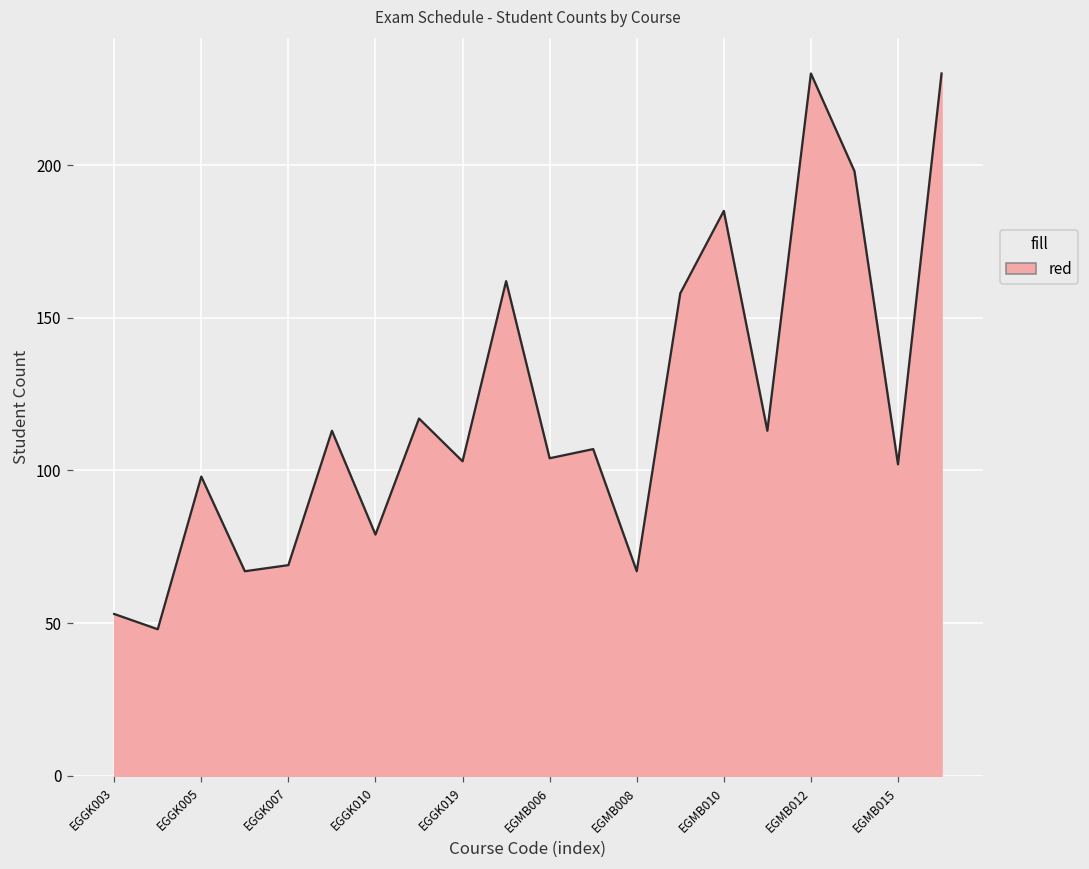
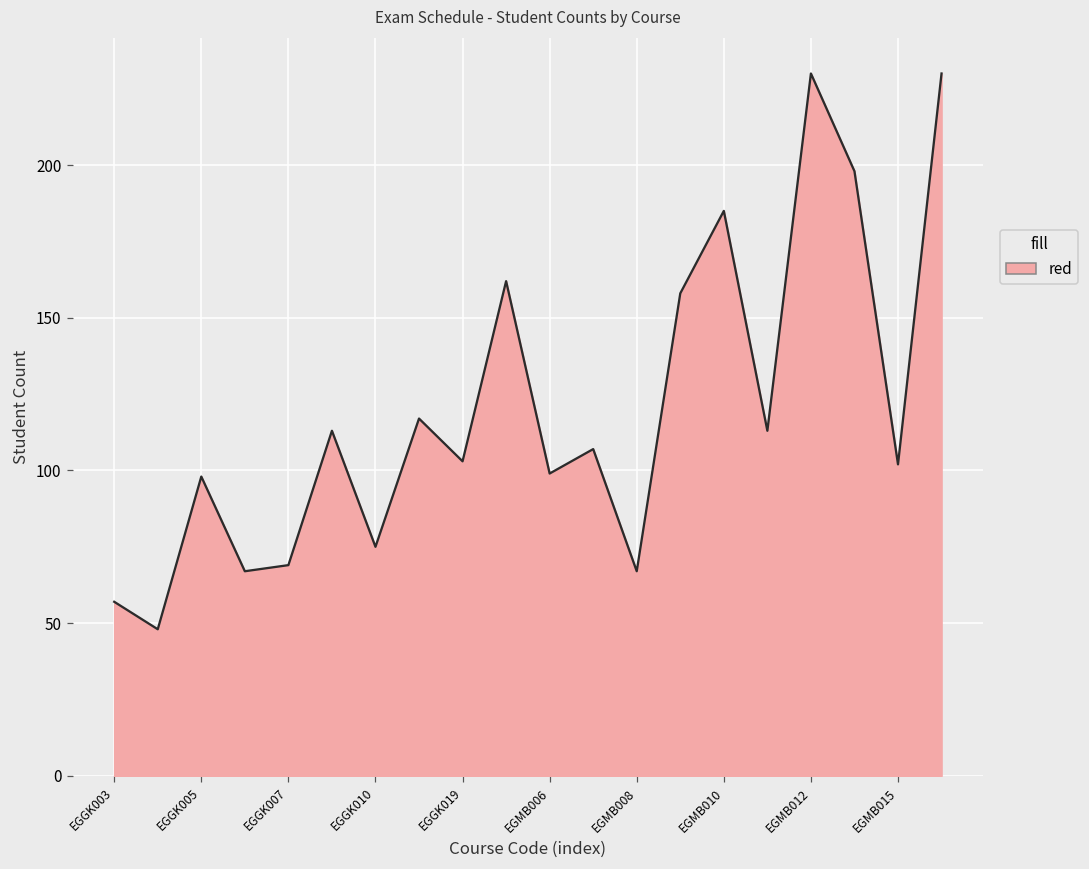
  {
-   "EGGK003": 53,
+   "EGGK003": 57,
    "EGGK005": 98,
    "EGGK007": 69,
-   "EGGK010": 79,
+   "EGGK010": 75,
    "EGGK019": 103,
-   "EGMB006": 104,
+   "EGMB006": 99,
    "EGMB008": 67,
    "EGMB010": 185,
    "EGMB012": 230,
    "EGMB015": 102
  }
